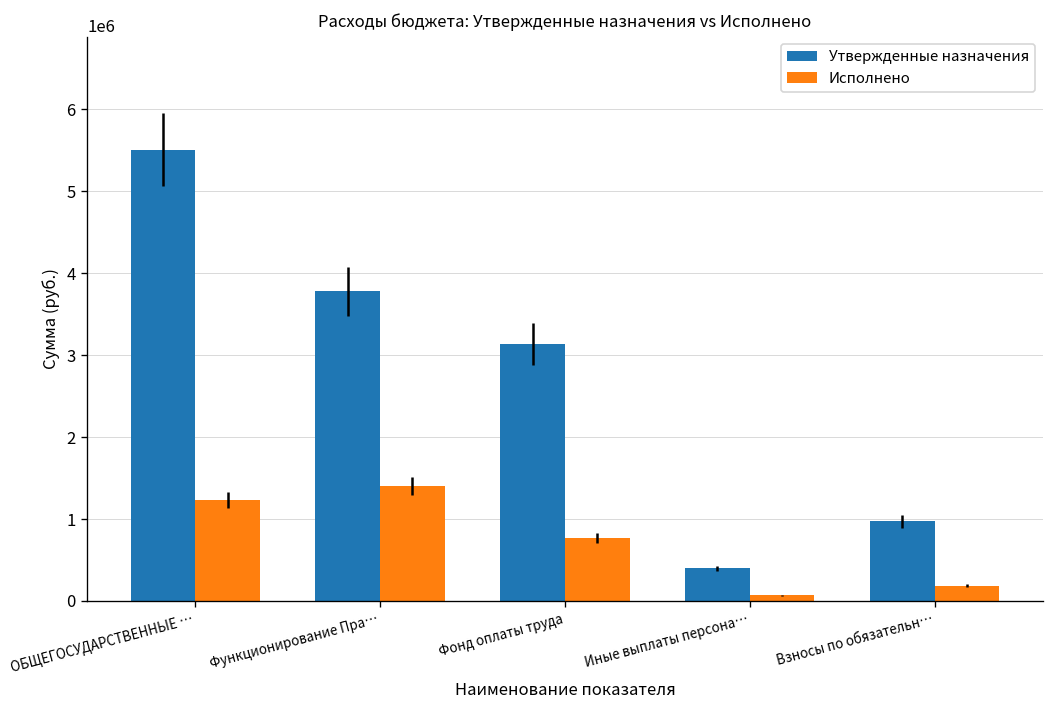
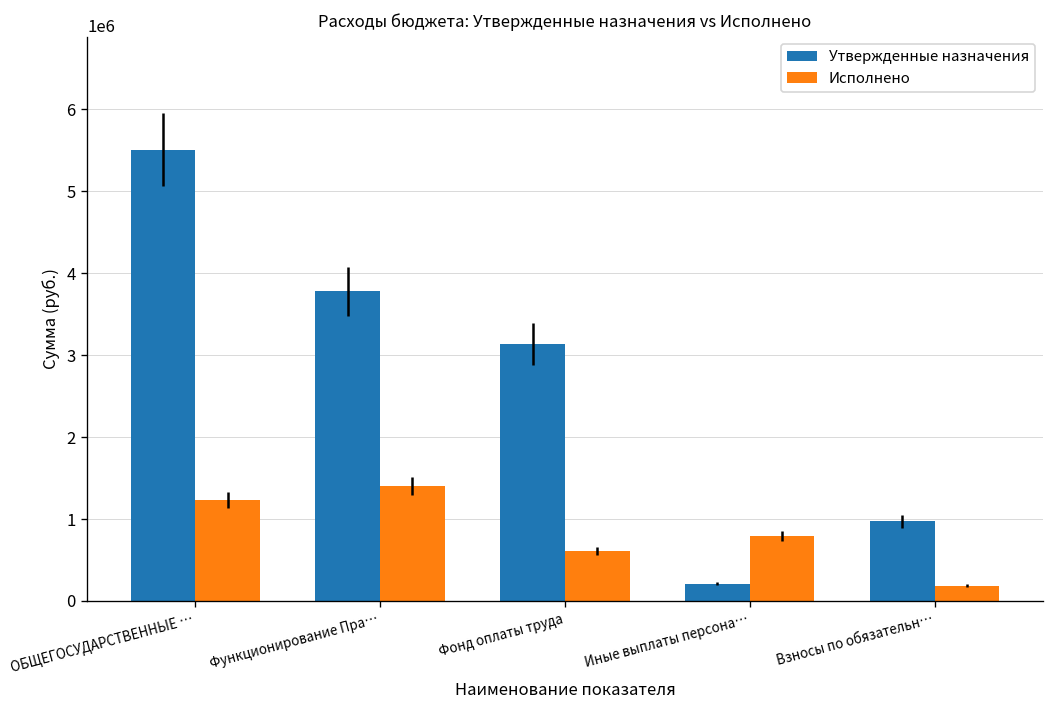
  {
    "Утвержденные назначения": {
      "ОБЩЕГОСУДАРСТВЕННЫЕ …": 5500000,
      "Функционирование Пра…": 3800000,
      "Фонд оплаты труда": 3100000,
-     "Иные выплаты персона…": 400000,
+     "Иные выплаты персона…": 200000,
      "Взносы по обязательн…": 1000000
    },
    "Исполнено": {
      "ОБЩЕГОСУДАРСТВЕННЫЕ …": 1200000,
      "Функционирование Пра…": 1400000,
-     "Фонд оплаты труда": 800000,
-     "Иные выплаты персона…": 100000,
+     "Фонд оплаты труда": 600000,
+     "Иные выплаты персона…": 800000,
      "Взносы по обязательн…": 200000
    }
  }
